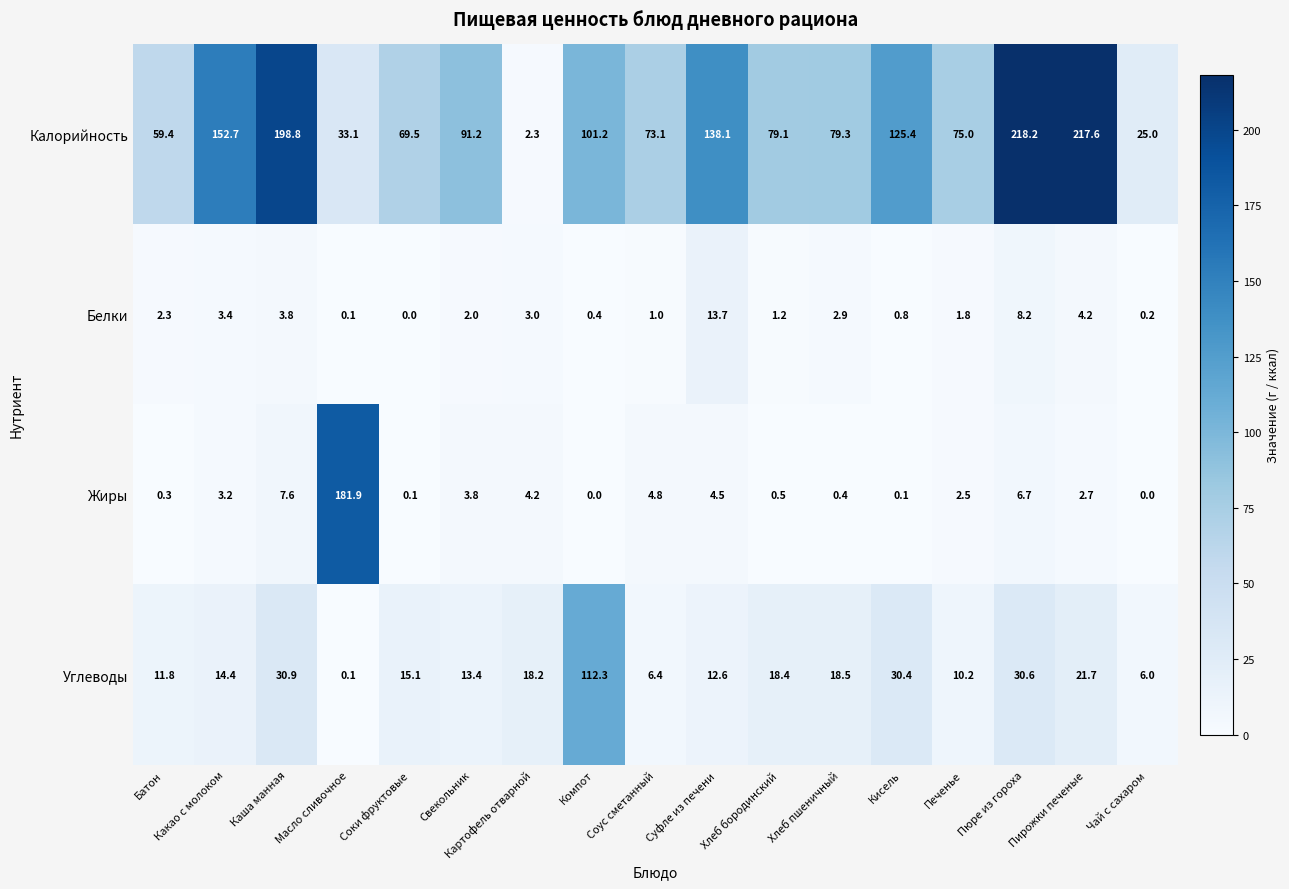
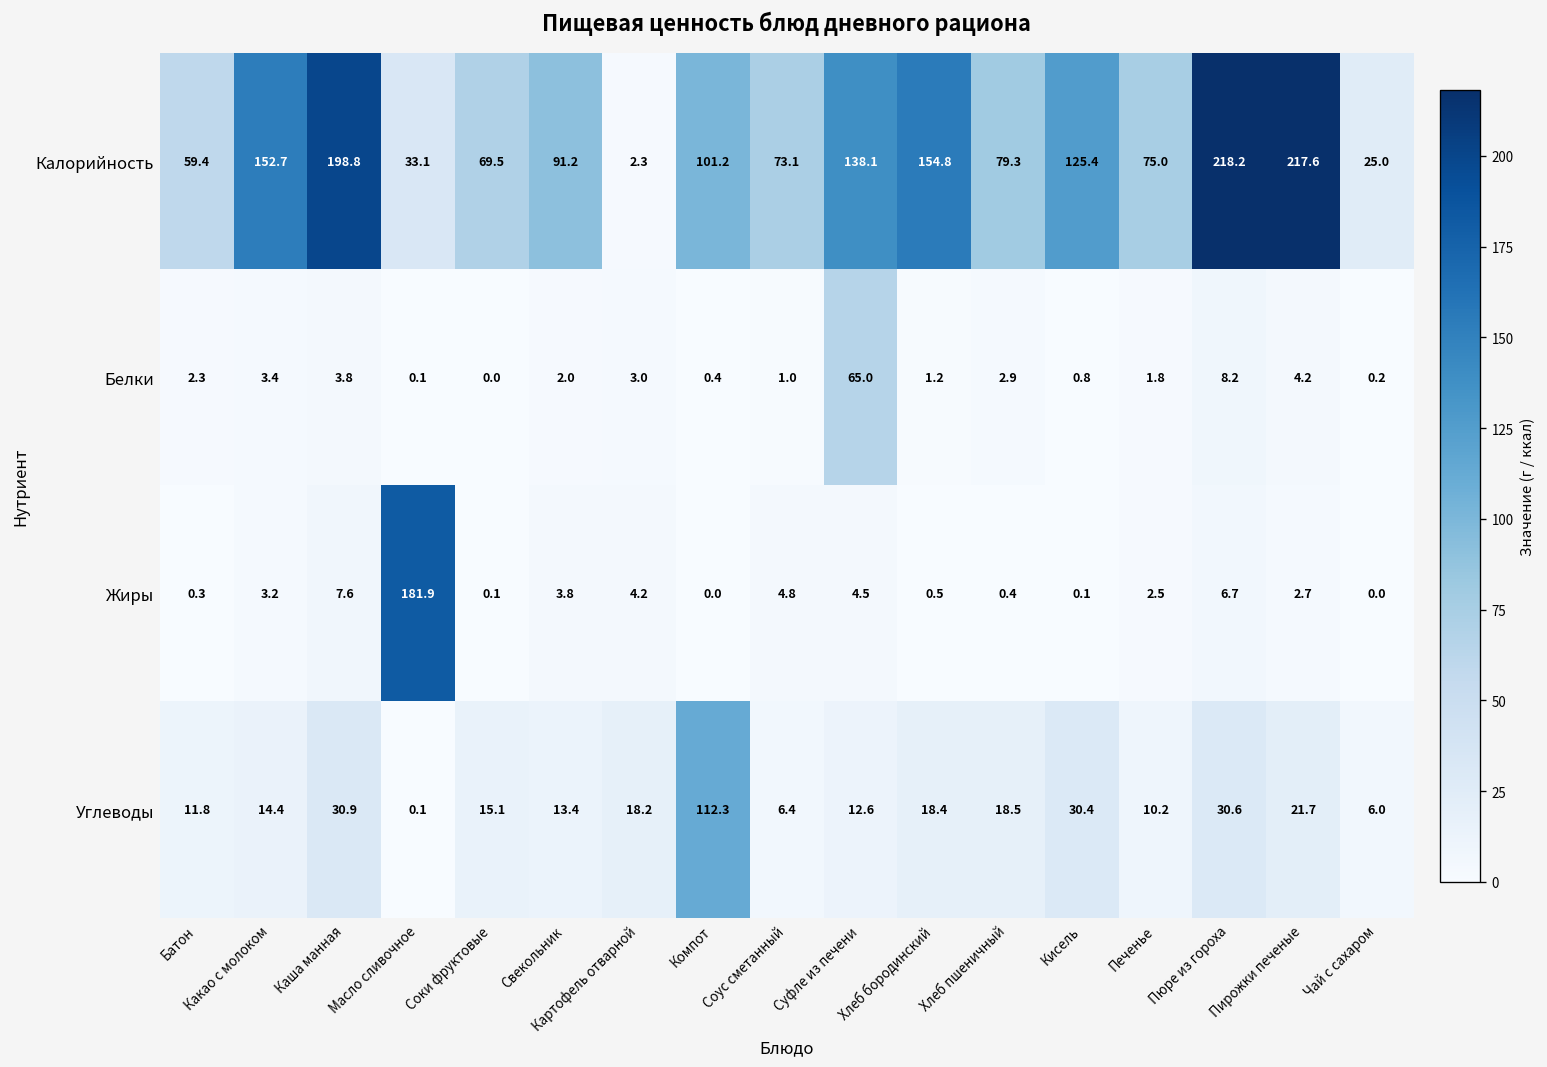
  {
    "Калорийность": {
      "Батон": 59.4,
      "Какао с молоком": 152.7,
      "Каша манная": 198.8,
      "Масло сливочное": 33.1,
      "Соки фруктовые": 69.5,
      "Свекольник": 91.2,
      "Картофель отварной": 2.3,
      "Компот": 101.2,
      "Соус сметанный": 73.1,
      "Суфле из печени": 138.1,
-     "Хлеб бородинский": 79.1,
+     "Хлеб бородинский": 154.8,
      "Хлеб пшеничный": 79.3,
      "Кисель": 125.4,
      "Печенье": 75.0,
      "Пюре из гороха": 218.2,
      "Пирожки печеные": 217.6,
      "Чай с сахаром": 25.0
    },
    "Белки": {
      "Батон": 2.3,
      "Какао с молоком": 3.4,
      "Каша манная": 3.8,
      "Масло сливочное": 0.1,
      "Соки фруктовые": 0.0,
      "Свекольник": 2.0,
      "Картофель отварной": 3.0,
      "Компот": 0.4,
      "Соус сметанный": 1.0,
-     "Суфле из печени": 13.7,
+     "Суфле из печени": 65.0,
      "Хлеб бородинский": 1.2,
      "Хлеб пшеничный": 2.9,
      "Кисель": 0.8,
      "Печенье": 1.8,
      "Пюре из гороха": 8.2,
      "Пирожки печеные": 4.2,
      "Чай с сахаром": 0.2
    },
    "Жиры": {
      "Батон": 0.3,
      "Какао с молоком": 3.2,
      "Каша манная": 7.6,
      "Масло сливочное": 181.9,
      "Соки фруктовые": 0.1,
      "Свекольник": 3.8,
      "Картофель отварной": 4.2,
      "Компот": 0.0,
      "Соус сметанный": 4.8,
      "Суфле из печени": 4.5,
      "Хлеб бородинский": 0.5,
      "Хлеб пшеничный": 0.4,
      "Кисель": 0.1,
      "Печенье": 2.5,
      "Пюре из гороха": 6.7,
      "Пирожки печеные": 2.7,
      "Чай с сахаром": 0.0
    },
    "Углеводы": {
      "Батон": 11.8,
      "Какао с молоком": 14.4,
      "Каша манная": 30.9,
      "Масло сливочное": 0.1,
      "Соки фруктовые": 15.1,
      "Свекольник": 13.4,
      "Картофель отварной": 18.2,
      "Компот": 112.3,
      "Соус сметанный": 6.4,
      "Суфле из печени": 12.6,
      "Хлеб бородинский": 18.4,
      "Хлеб пшеничный": 18.5,
      "Кисель": 30.4,
      "Печенье": 10.2,
      "Пюре из гороха": 30.6,
      "Пирожки печеные": 21.7,
      "Чай с сахаром": 6.0
    }
  }
